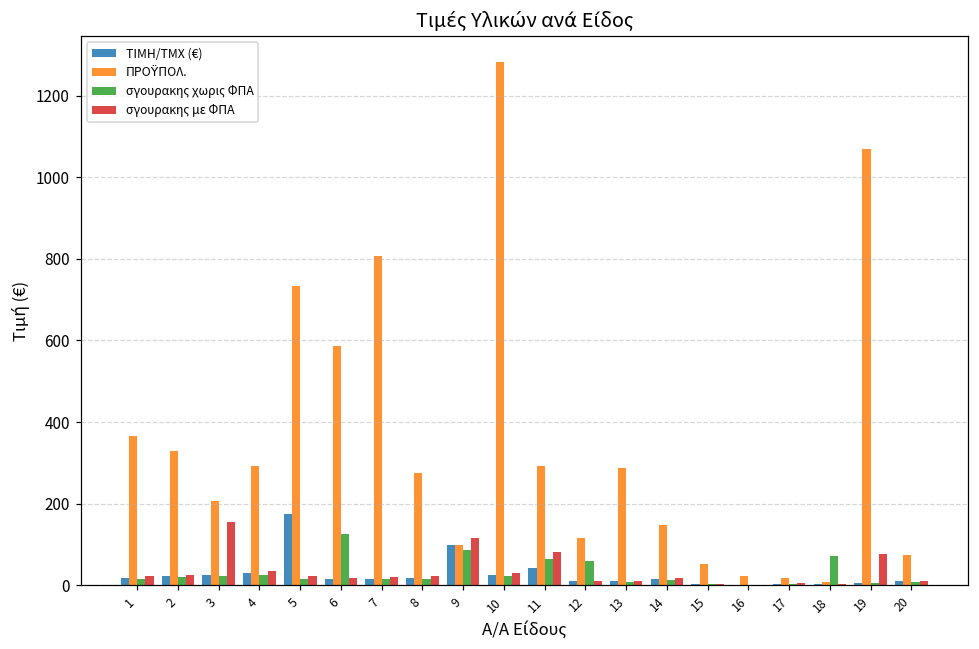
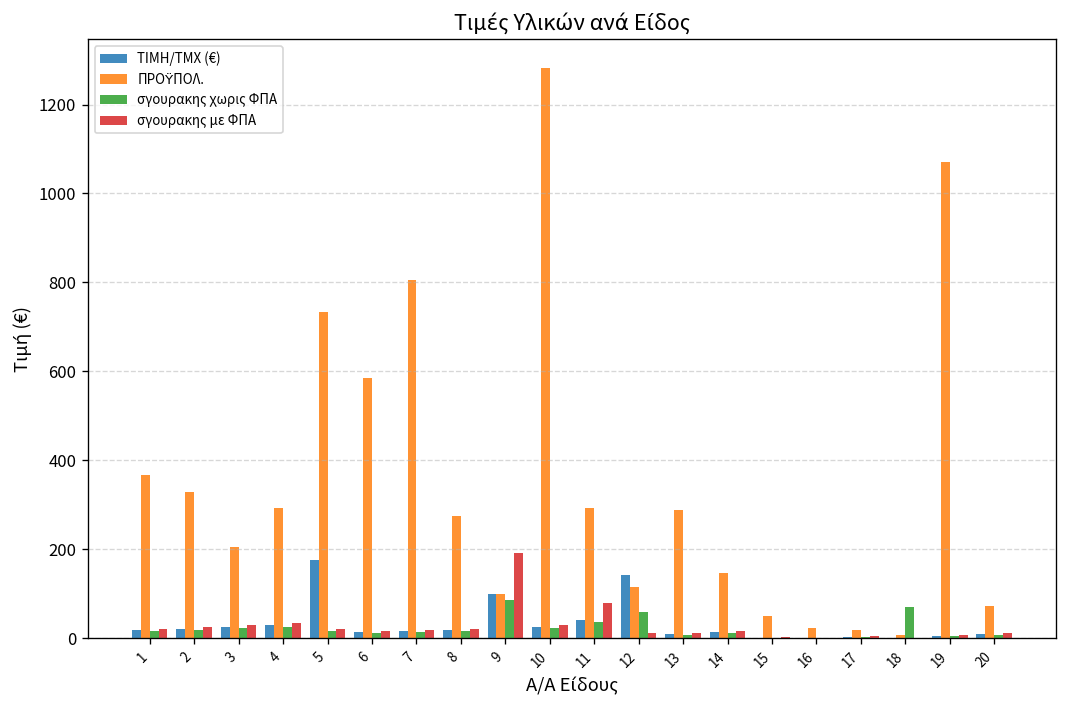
  {
    "ΤΙΜΗ/ΤΜΧ (€)": {
      "1": 20,
      "2": 20,
      "3": 30,
      "4": 30,
      "5": 180,
      "6": 10,
      "7": 20,
      "8": 20,
      "9": 100,
      "10": 30,
      "11": 40,
-     "12": 10,
+     "12": 140,
      "13": 10,
      "14": 10,
      "20": 10
    },
    "ΠΡΟΫΠΟΛ.": {
      "1": 370,
      "2": 330,
      "3": 210,
      "4": 290,
      "5": 730,
      "6": 590,
      "7": 810,
      "8": 270,
      "9": 100,
      "10": 1280,
      "11": 290,
      "12": 110,
      "13": 290,
      "14": 150,
      "15": 50,
      "16": 20,
      "17": 20,
      "18": 10,
      "19": 1070,
      "20": 70
    },
    "σγουρακης χωρις ΦΠΑ": {
      "1": 20,
      "2": 20,
      "3": 20,
      "4": 30,
      "5": 20,
-     "6": 130,
+     "6": 10,
      "7": 10,
      "8": 20,
      "9": 90,
      "10": 20,
-     "11": 60,
+     "11": 40,
      "12": 60,
      "13": 10,
      "14": 10,
      "18": 70,
      "20": 10
    },
    "σγουρακης με ΦΠΑ": {
      "1": 20,
      "2": 30,
-     "3": 160,
+     "3": 30,
      "4": 30,
      "5": 20,
      "6": 20,
      "7": 20,
      "8": 20,
-     "9": 120,
+     "9": 190,
      "10": 30,
      "11": 80,
      "12": 10,
      "13": 10,
      "14": 20,
-     "19": 80,
+     "19": 10,
      "20": 10
    }
  }
